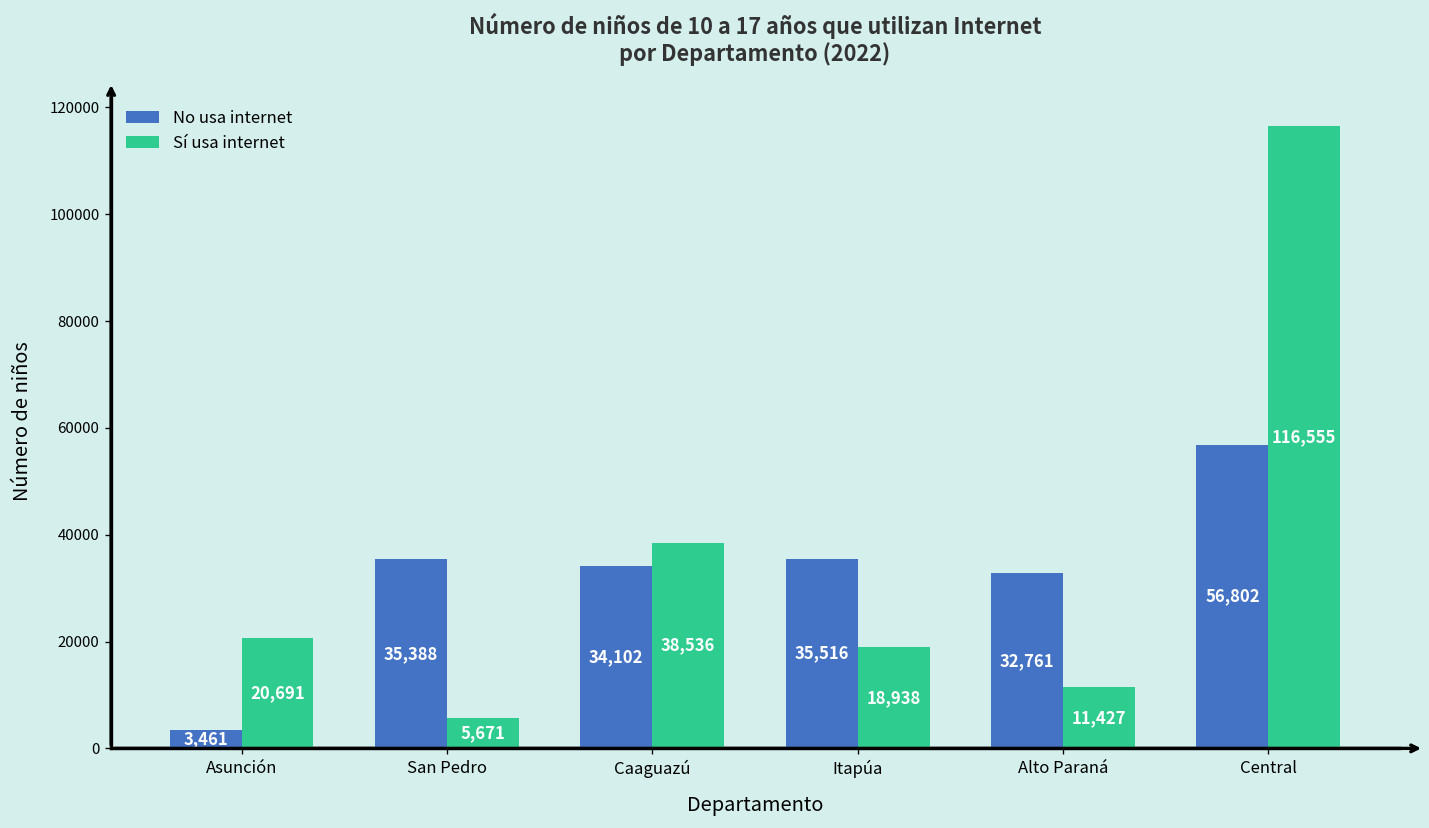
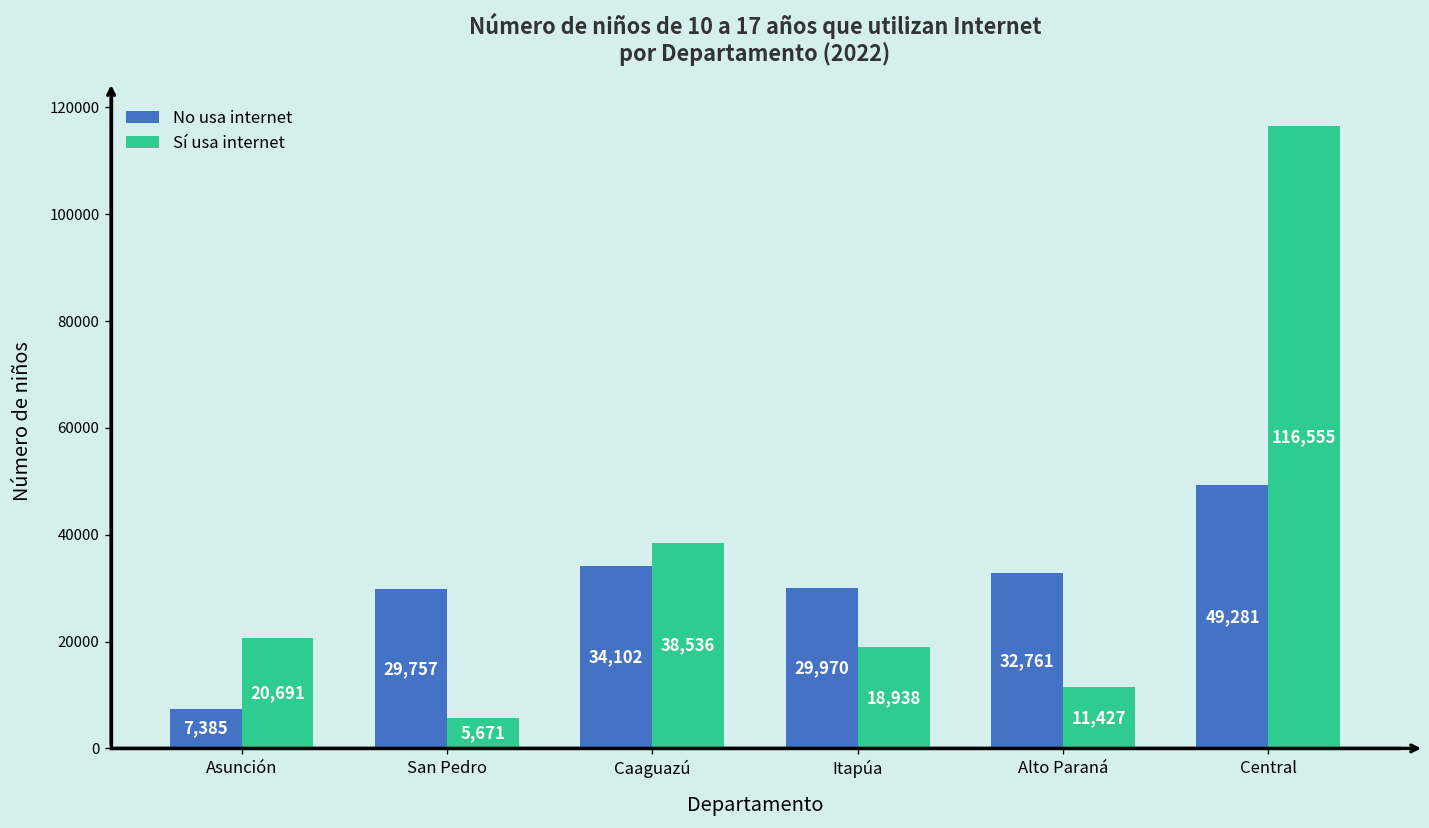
  {
    "No usa internet": {
-     "Asunción": "3,461",
-     "San Pedro": "35,388",
+     "Asunción": "7,385",
+     "San Pedro": "29,757",
      "Caaguazú": "34,102",
-     "Itapúa": "35,516",
+     "Itapúa": "29,970",
      "Alto Paraná": "32,761",
-     "Central": "56,802"
+     "Central": "49,281"
    },
    "Sí usa internet": {
      "Asunción": "20,691",
      "San Pedro": "5,671",
      "Caaguazú": "38,536",
      "Itapúa": "18,938",
      "Alto Paraná": "11,427",
      "Central": "116,555"
    }
  }
